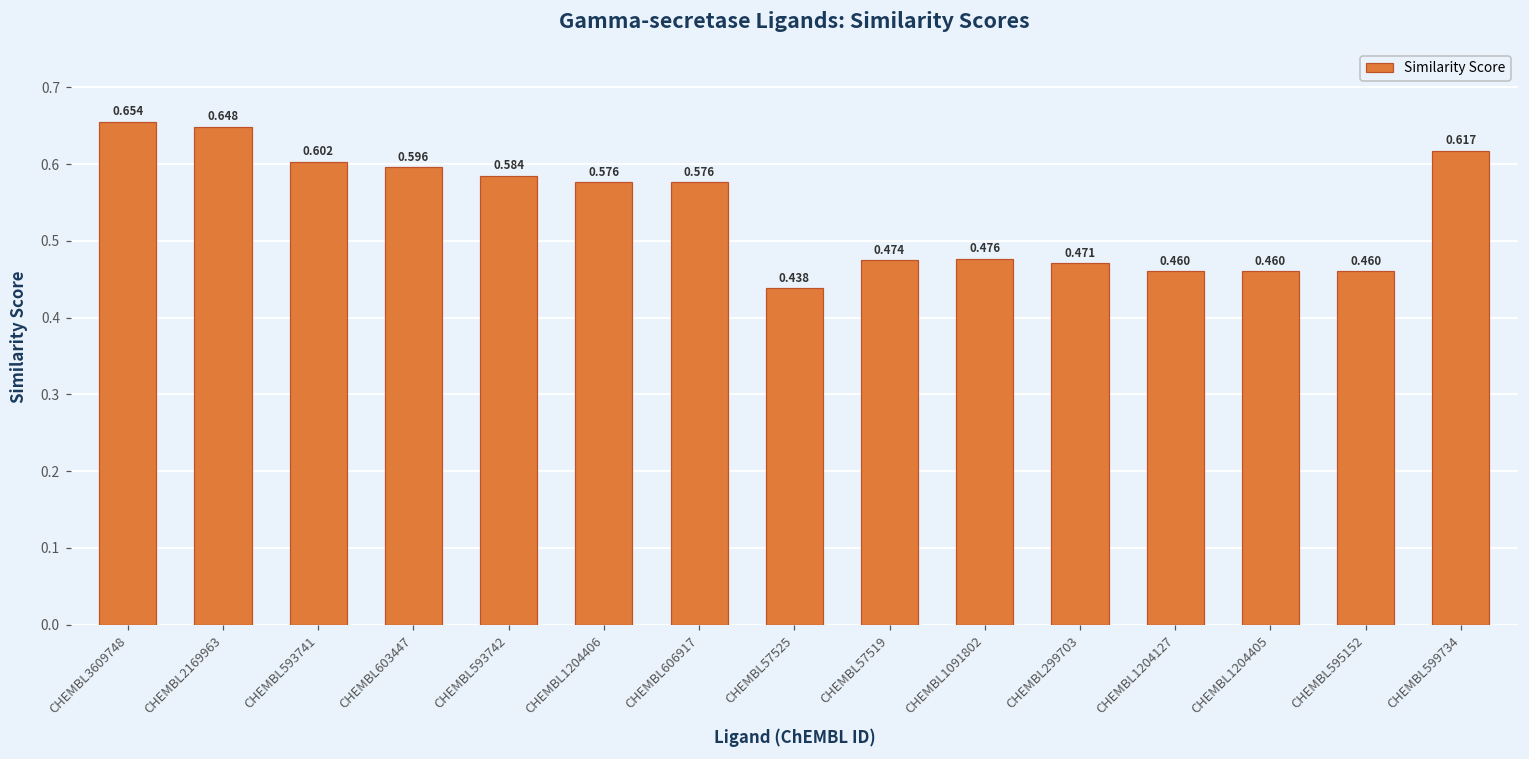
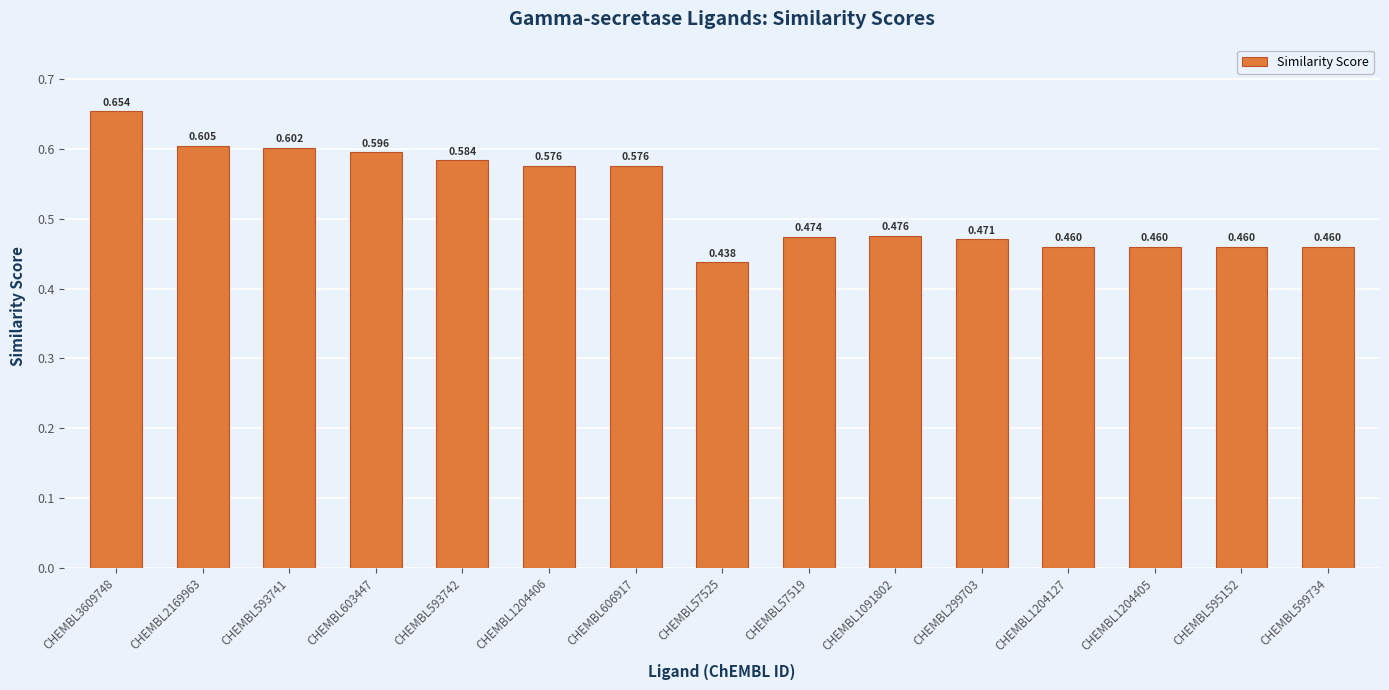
  {
    "CHEMBL3609748": 0.654,
-   "CHEMBL2169963": 0.648,
+   "CHEMBL2169963": 0.605,
    "CHEMBL593741": 0.602,
    "CHEMBL603447": 0.596,
    "CHEMBL593742": 0.584,
    "CHEMBL1204406": 0.576,
    "CHEMBL606917": 0.576,
    "CHEMBL57525": 0.438,
    "CHEMBL57519": 0.474,
    "CHEMBL1091802": 0.476,
    "CHEMBL299703": 0.471,
    "CHEMBL1204127": 0.460,
    "CHEMBL1204405": 0.460,
    "CHEMBL595152": 0.460,
-   "CHEMBL599734": 0.617
+   "CHEMBL599734": 0.460
  }
